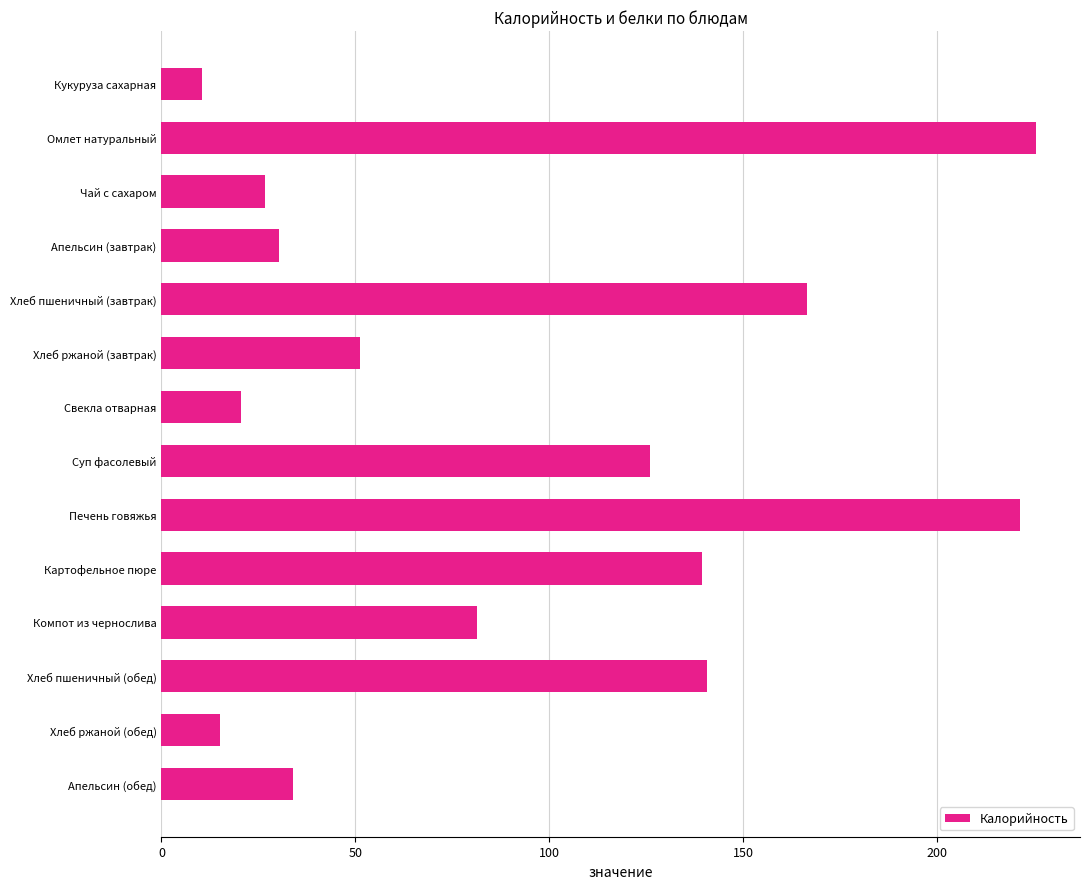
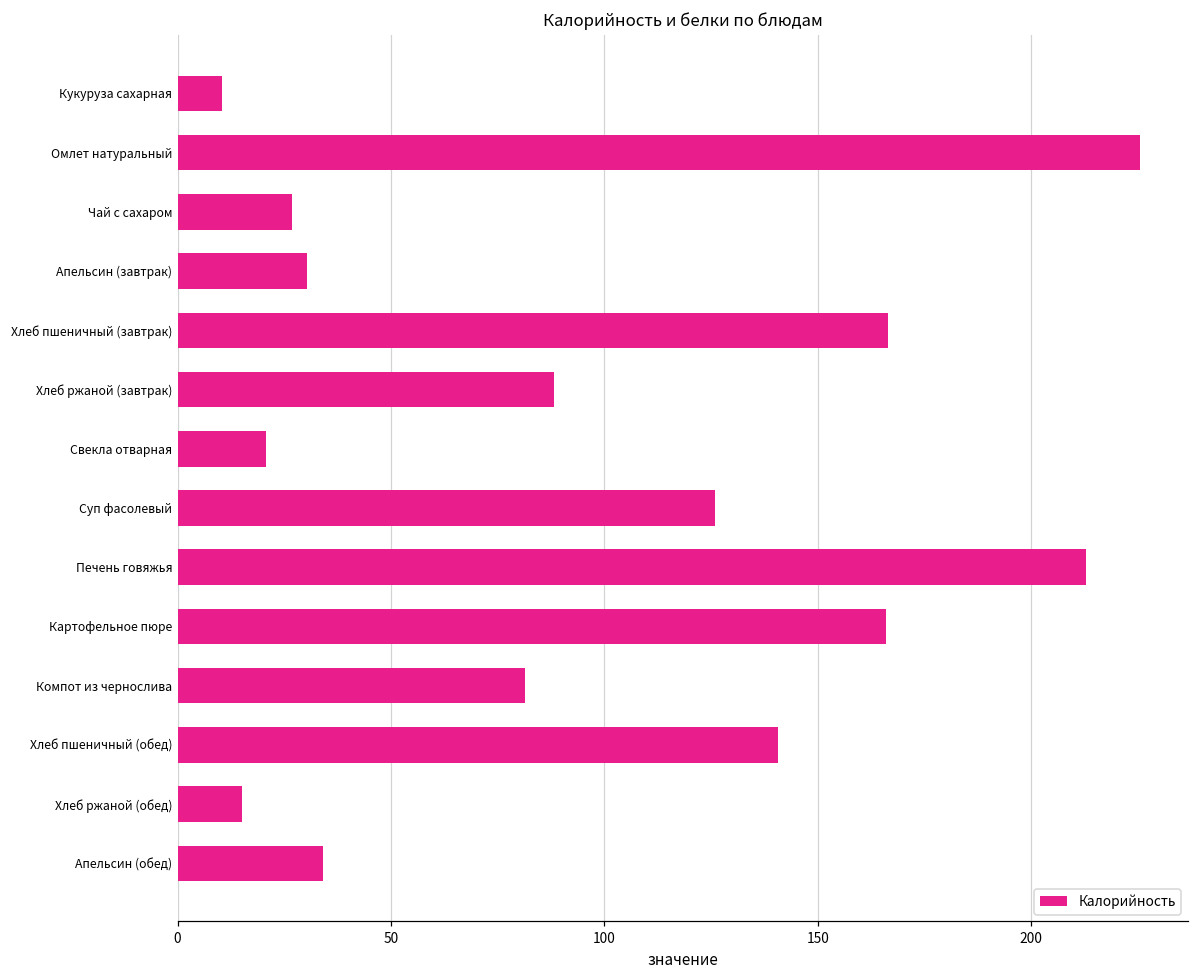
  {
    "Кукуруза сахарная": 10,
    "Омлет натуральный": 226,
    "Чай с сахаром": 27,
    "Апельсин (завтрак)": 30,
    "Хлеб пшеничный (завтрак)": 166,
-   "Хлеб ржаной (завтрак)": 51,
+   "Хлеб ржаной (завтрак)": 88,
    "Свекла отварная": 21,
    "Суп фасолевый": 126,
-   "Печень говяжья": 221,
-   "Картофельное пюре": 139,
+   "Печень говяжья": 213,
+   "Картофельное пюре": 166,
    "Компот из чернослива": 81,
    "Хлеб пшеничный (обед)": 141,
    "Хлеб ржаной (обед)": 15,
    "Апельсин (обед)": 34
  }
